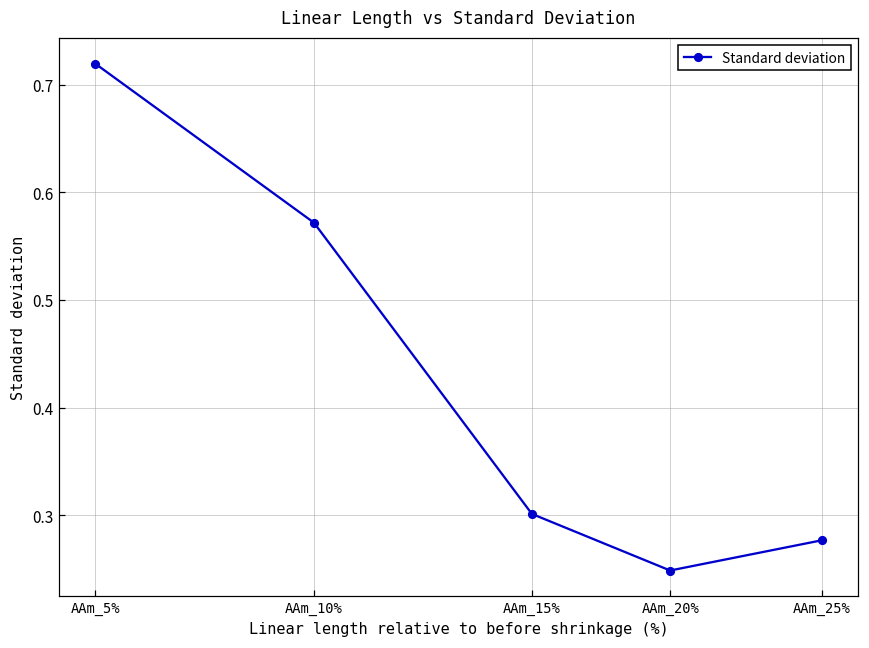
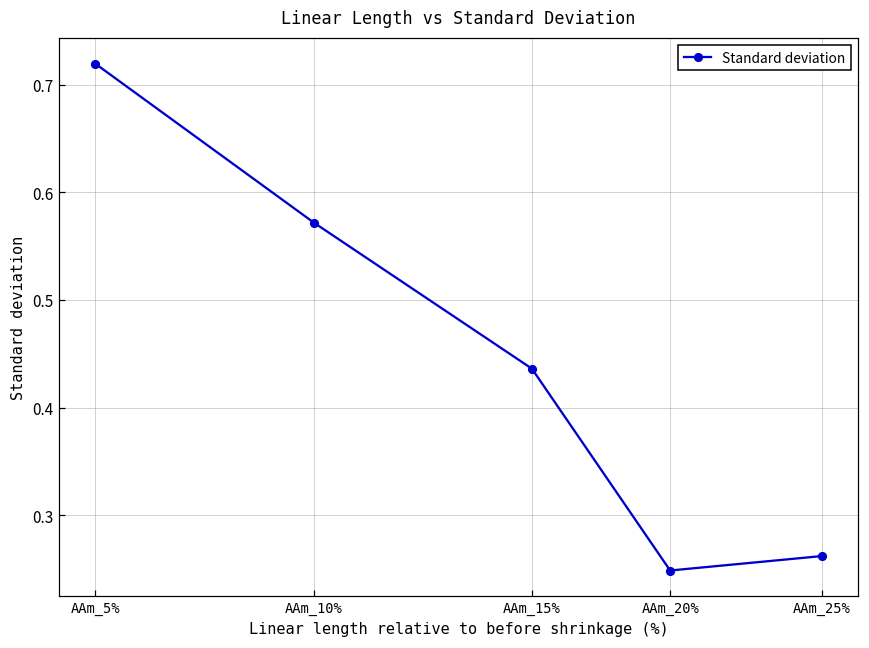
  {
    "AAm_5%": 0.72,
    "AAm_10%": 0.57,
-   "AAm_15%": 0.30,
+   "AAm_15%": 0.44,
    "AAm_20%": 0.25,
-   "AAm_25%": 0.28
+   "AAm_25%": 0.26
  }
